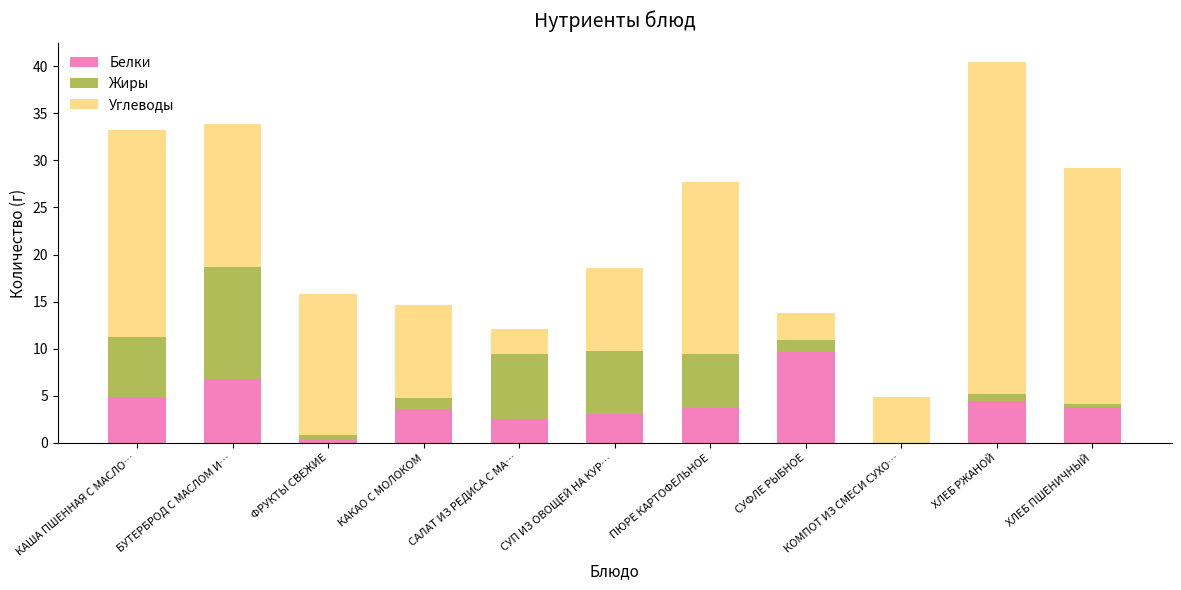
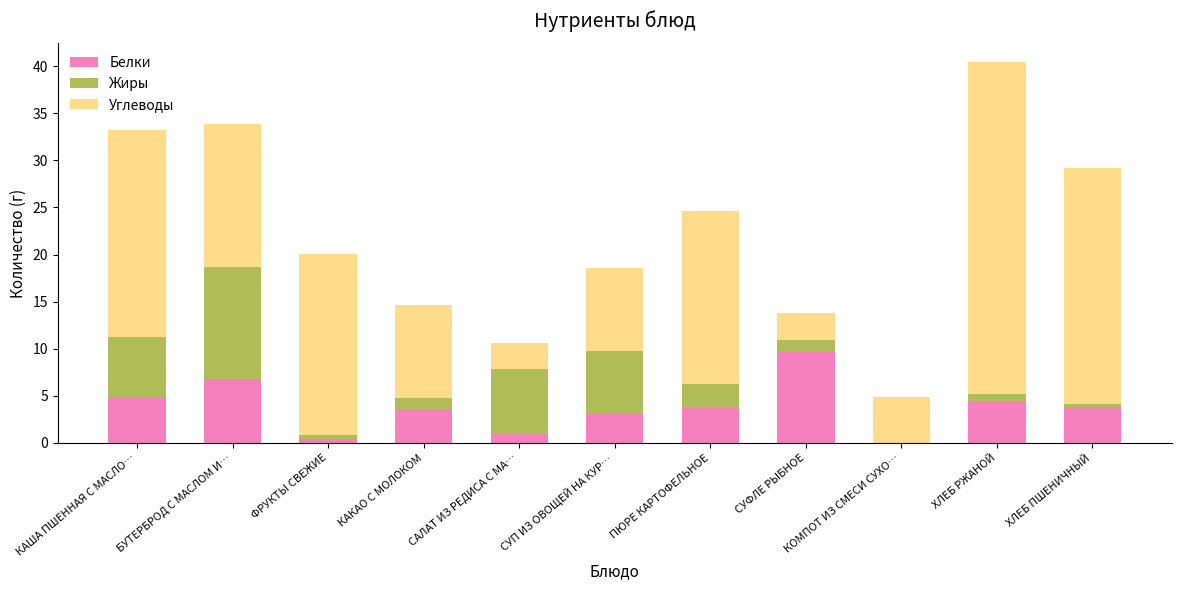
  {
    "Белки": {
      "КАША ПШЕННАЯ С МАСЛО…": 5,
      "БУТЕРБРОД С МАСЛОМ И…": 7,
      "ФРУКТЫ СВЕЖИЕ": 0,
      "КАКАО С МОЛОКОМ": 4,
-     "САЛАТ ИЗ РЕДИСА С МА…": 3,
+     "САЛАТ ИЗ РЕДИСА С МА…": 1,
      "СУП ИЗ ОВОЩЕЙ НА КУР…": 3,
      "ПЮРЕ КАРТОФЕЛЬНОЕ": 4,
      "СУФЛЕ РЫБНОЕ": 10,
      "КОМПОТ ИЗ СМЕСИ СУХО…": 0,
      "ХЛЕБ РЖАНОЙ": 5,
      "ХЛЕБ ПШЕНИЧНЫЙ": 4
    },
    "Жиры": {
      "КАША ПШЕННАЯ С МАСЛО…": 6,
      "БУТЕРБРОД С МАСЛОМ И…": 12,
      "ФРУКТЫ СВЕЖИЕ": 0,
      "КАКАО С МОЛОКОМ": 1,
      "САЛАТ ИЗ РЕДИСА С МА…": 7,
      "СУП ИЗ ОВОЩЕЙ НА КУР…": 7,
-     "ПЮРЕ КАРТОФЕЛЬНОЕ": 6,
+     "ПЮРЕ КАРТОФЕЛЬНОЕ": 3,
      "СУФЛЕ РЫБНОЕ": 1,
      "КОМПОТ ИЗ СМЕСИ СУХО…": 0,
      "ХЛЕБ РЖАНОЙ": 1,
      "ХЛЕБ ПШЕНИЧНЫЙ": 0
    },
    "Углеводы": {
      "КАША ПШЕННАЯ С МАСЛО…": 22,
      "БУТЕРБРОД С МАСЛОМ И…": 15,
-     "ФРУКТЫ СВЕЖИЕ": 15,
+     "ФРУКТЫ СВЕЖИЕ": 19,
      "КАКАО С МОЛОКОМ": 10,
      "САЛАТ ИЗ РЕДИСА С МА…": 3,
      "СУП ИЗ ОВОЩЕЙ НА КУР…": 9,
      "ПЮРЕ КАРТОФЕЛЬНОЕ": 18,
      "СУФЛЕ РЫБНОЕ": 3,
      "КОМПОТ ИЗ СМЕСИ СУХО…": 5,
      "ХЛЕБ РЖАНОЙ": 35,
      "ХЛЕБ ПШЕНИЧНЫЙ": 25
    }
  }
